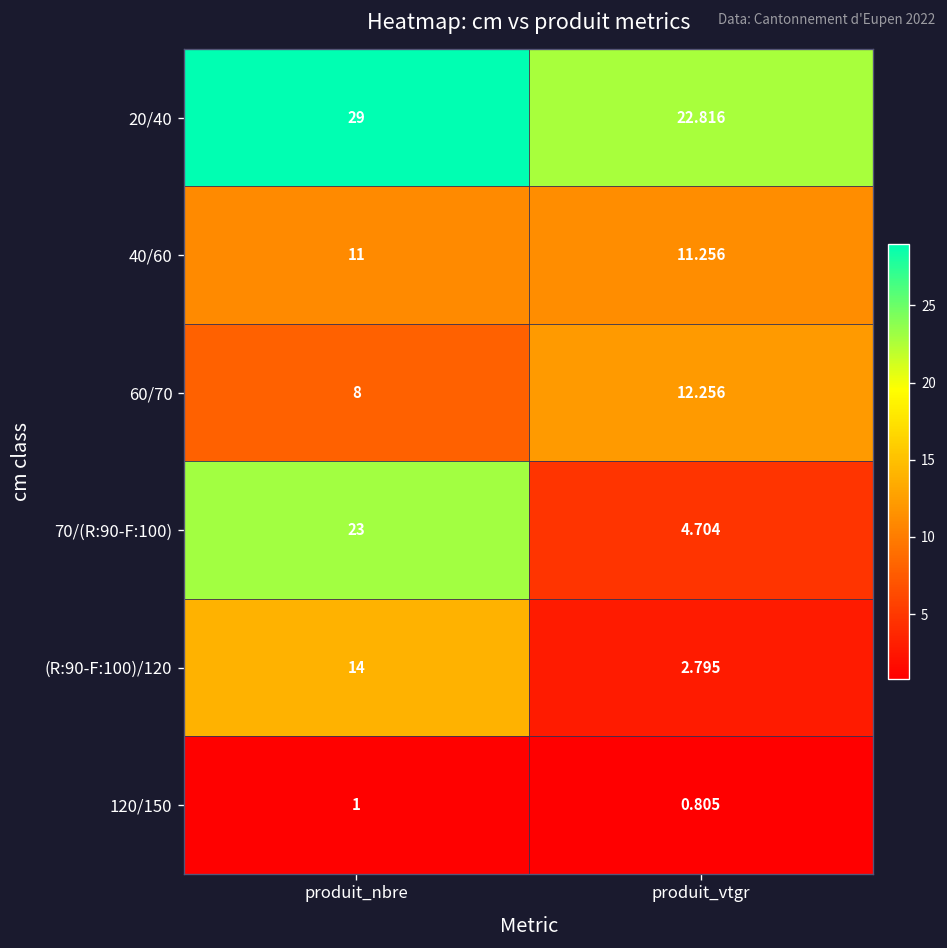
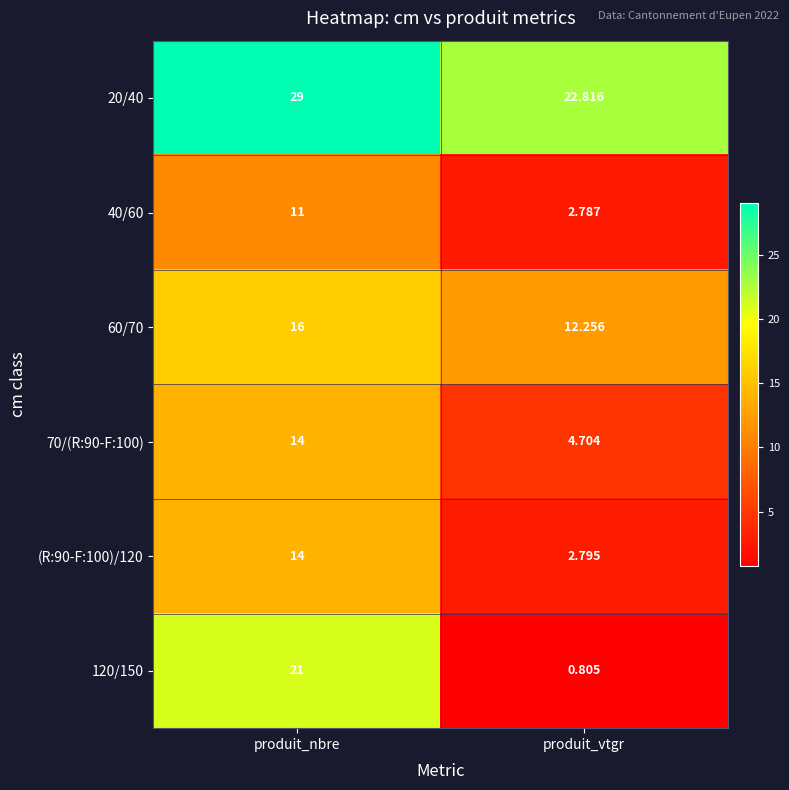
  {
    "20/40": {
      "produit_nbre": 29,
      "produit_vtgr": 22.816
    },
    "40/60": {
      "produit_nbre": 11,
-     "produit_vtgr": 11.256
+     "produit_vtgr": 2.787
    },
    "60/70": {
-     "produit_nbre": 8,
+     "produit_nbre": 16,
      "produit_vtgr": 12.256
    },
    "70/(R:90-F:100)": {
-     "produit_nbre": 23,
+     "produit_nbre": 14,
      "produit_vtgr": 4.704
    },
    "(R:90-F:100)/120": {
      "produit_nbre": 14,
      "produit_vtgr": 2.795
    },
    "120/150": {
-     "produit_nbre": 1,
+     "produit_nbre": 21,
      "produit_vtgr": 0.805
    }
  }
